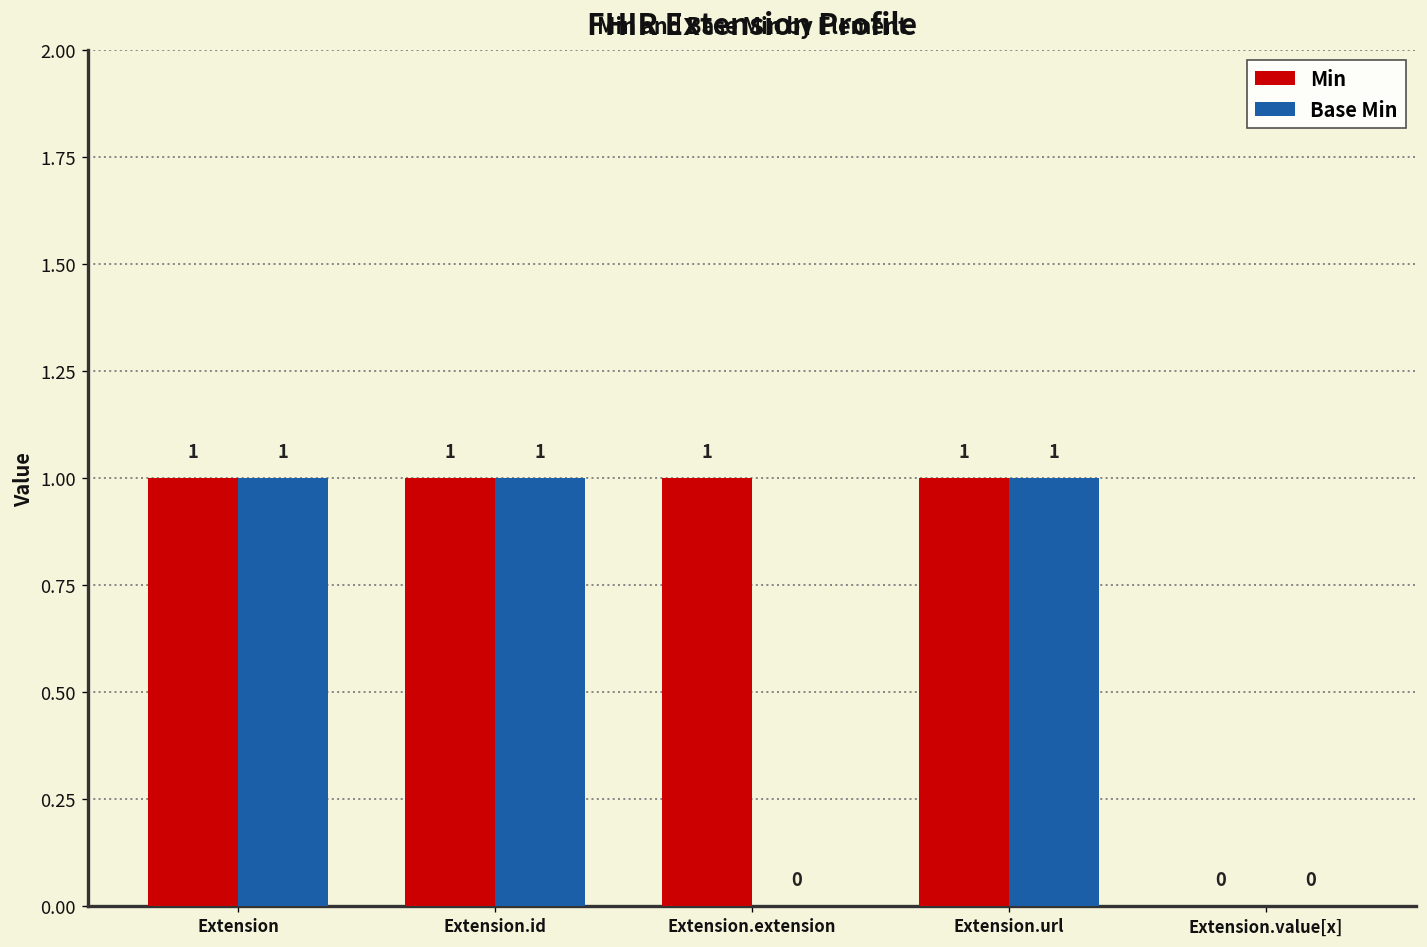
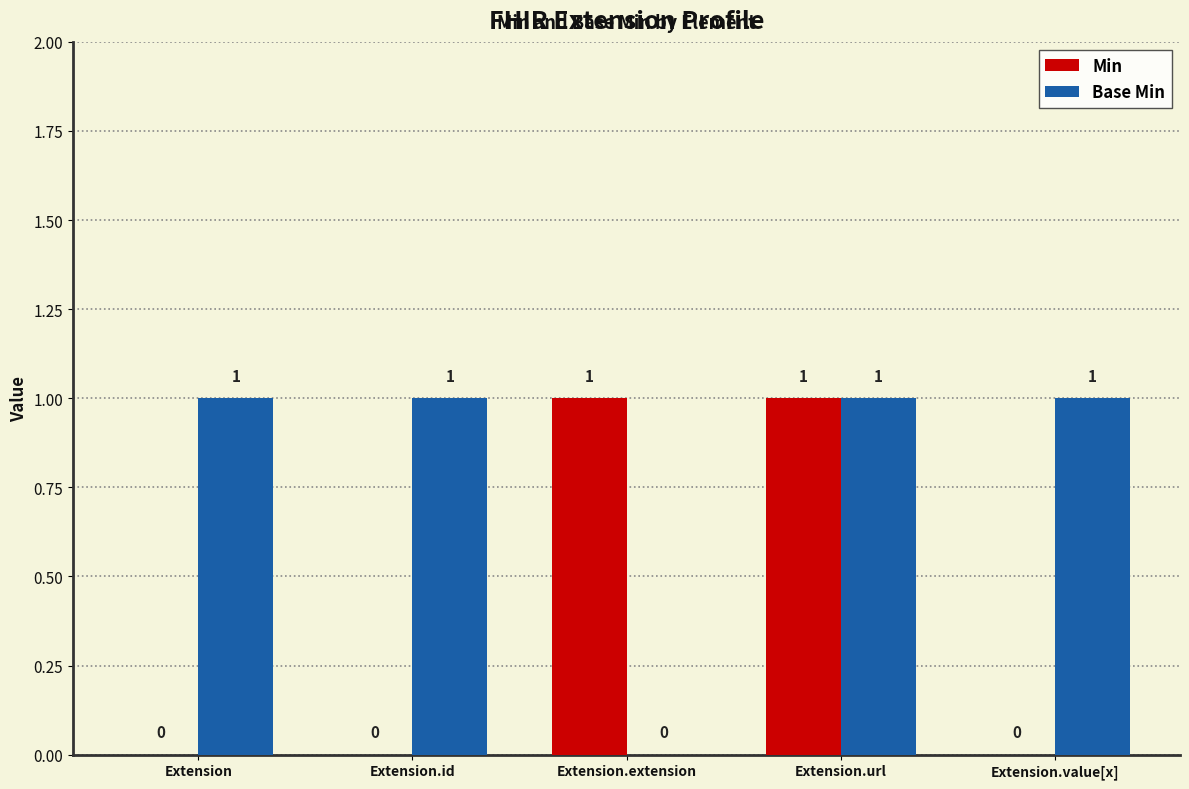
  {
    "Min": {
-     "Extension": 1,
-     "Extension.id": 1,
+     "Extension": 0,
+     "Extension.id": 0,
      "Extension.extension": 1,
      "Extension.url": 1,
      "Extension.value[x]": 0
    },
    "Base Min": {
      "Extension": 1,
      "Extension.id": 1,
      "Extension.extension": 0,
      "Extension.url": 1,
-     "Extension.value[x]": 0
+     "Extension.value[x]": 1
    }
  }
